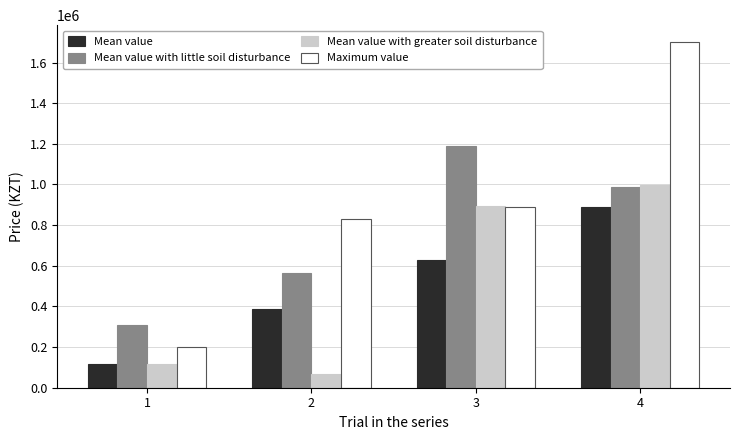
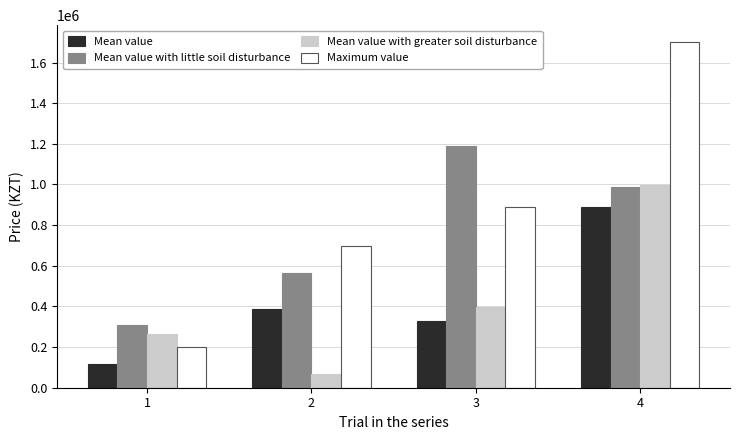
  {
    "Mean value": {
      "1": 120000,
      "2": 390000,
-     "3": 630000,
+     "3": 330000,
      "4": 890000
    },
    "Mean value with little soil disturbance": {
      "1": 310000,
      "2": 570000,
      "3": 1190000,
      "4": 990000
    },
    "Mean value with greater soil disturbance": {
-     "1": 120000,
+     "1": 260000,
      "2": 70000,
-     "3": 900000,
+     "3": 400000,
      "4": 1000000
    },
    "Maximum value": {
      "1": 200000,
-     "2": 830000,
+     "2": 700000,
      "3": 890000,
      "4": 1700000
    }
  }
